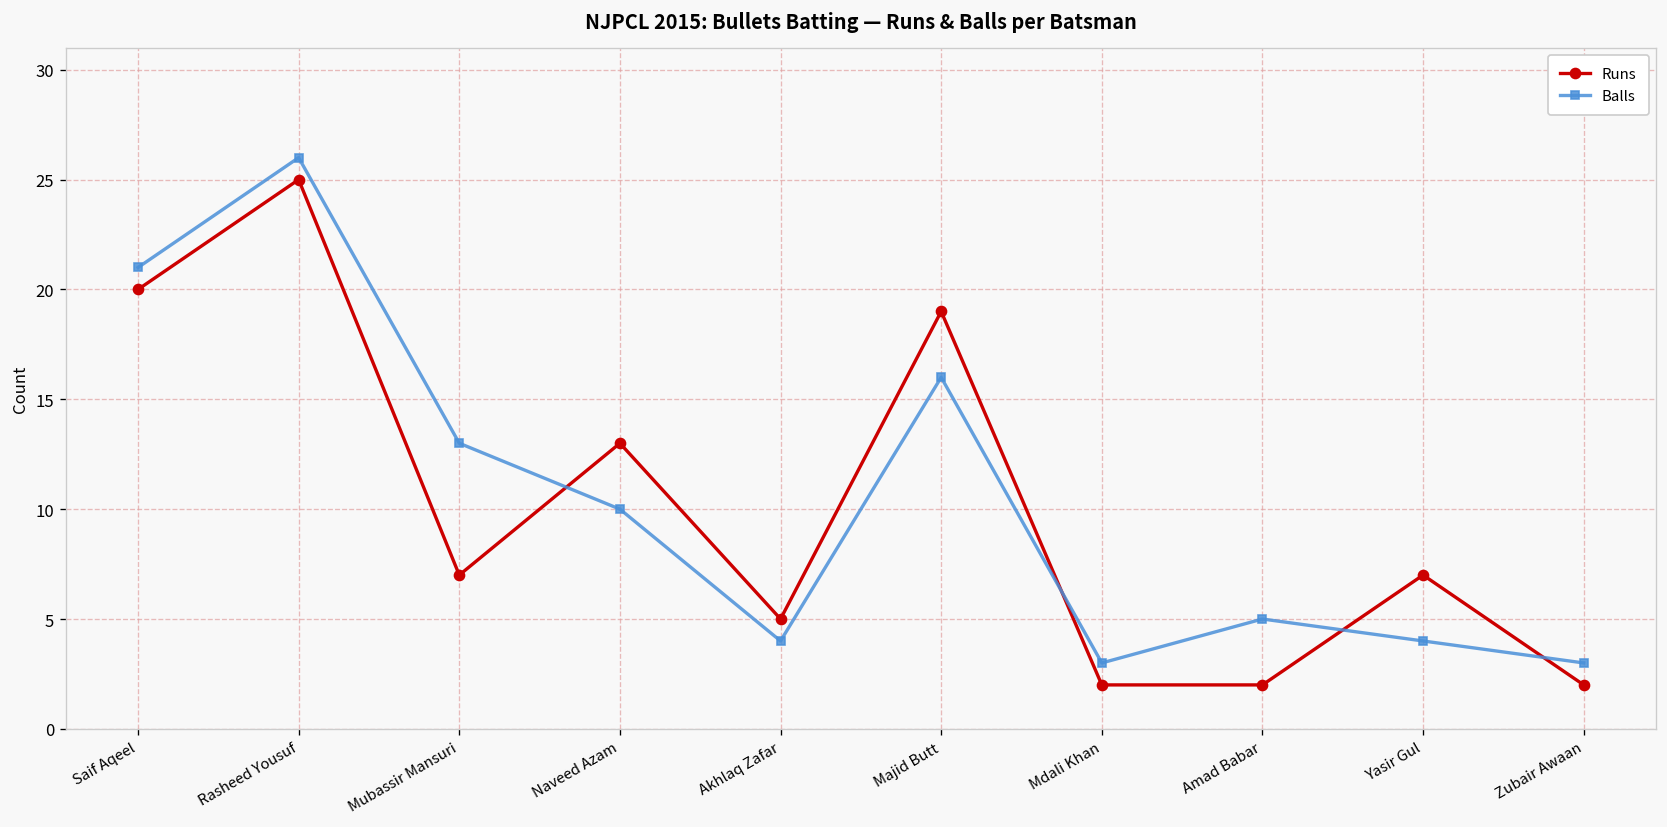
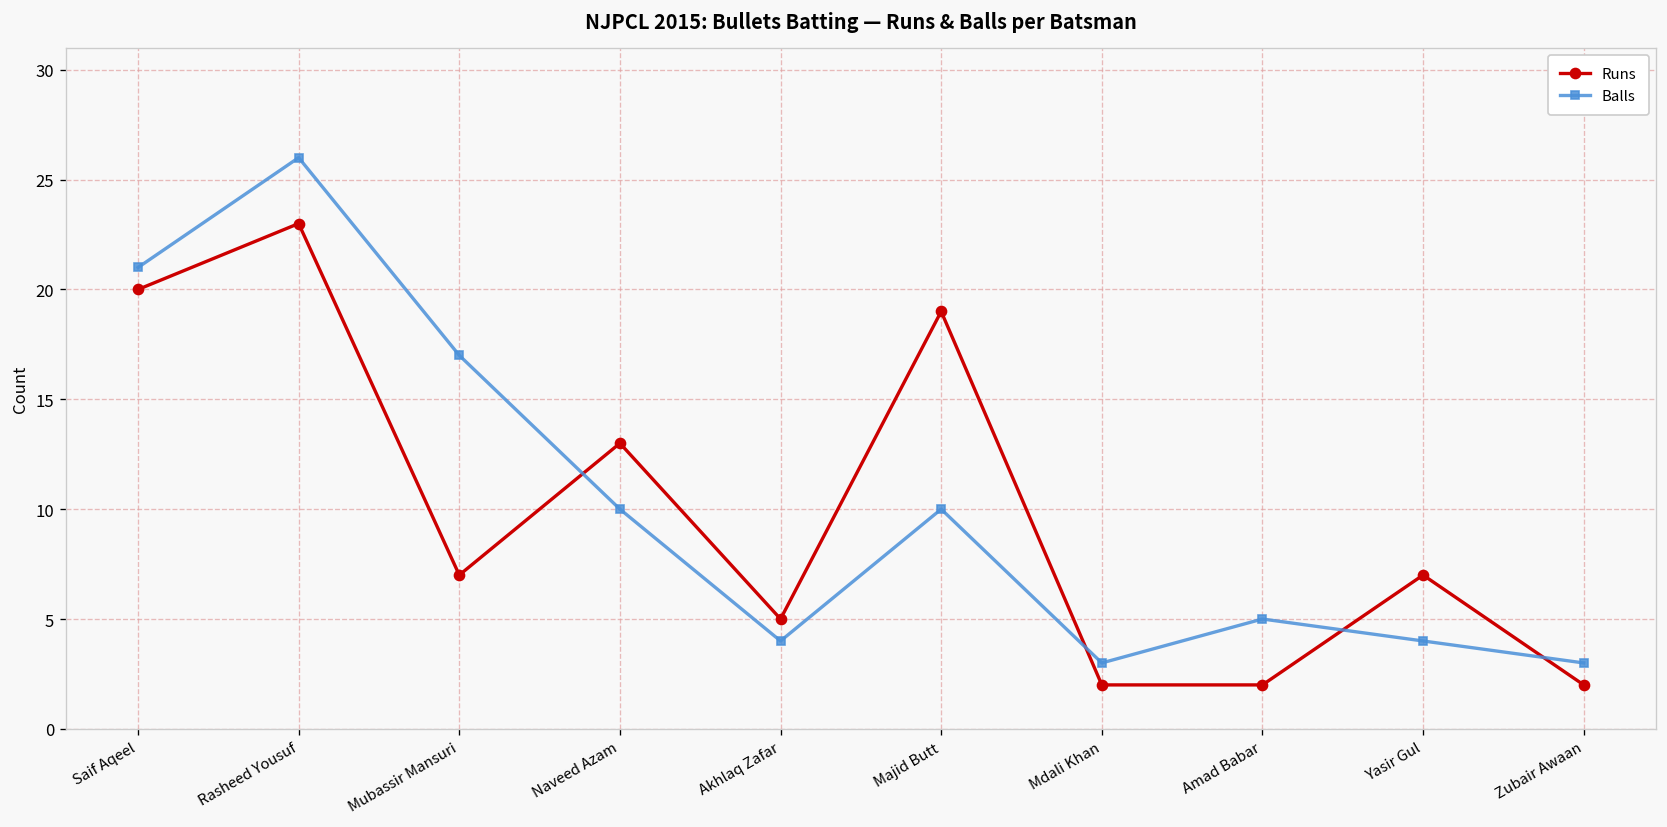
  {
    "Runs": {
      "Saif Aqeel": 20,
-     "Rasheed Yousuf": 25,
+     "Rasheed Yousuf": 23,
      "Mubassir Mansuri": 7,
      "Naveed Azam": 13,
      "Akhlaq Zafar": 5,
      "Majid Butt": 19,
      "Mdali Khan": 2,
      "Amad Babar": 2,
      "Yasir Gul": 7,
      "Zubair Awaan": 2
    },
    "Balls": {
      "Saif Aqeel": 21,
      "Rasheed Yousuf": 26,
-     "Mubassir Mansuri": 13,
+     "Mubassir Mansuri": 17,
      "Naveed Azam": 10,
      "Akhlaq Zafar": 4,
-     "Majid Butt": 16,
+     "Majid Butt": 10,
      "Mdali Khan": 3,
      "Amad Babar": 5,
      "Yasir Gul": 4,
      "Zubair Awaan": 3
    }
  }
